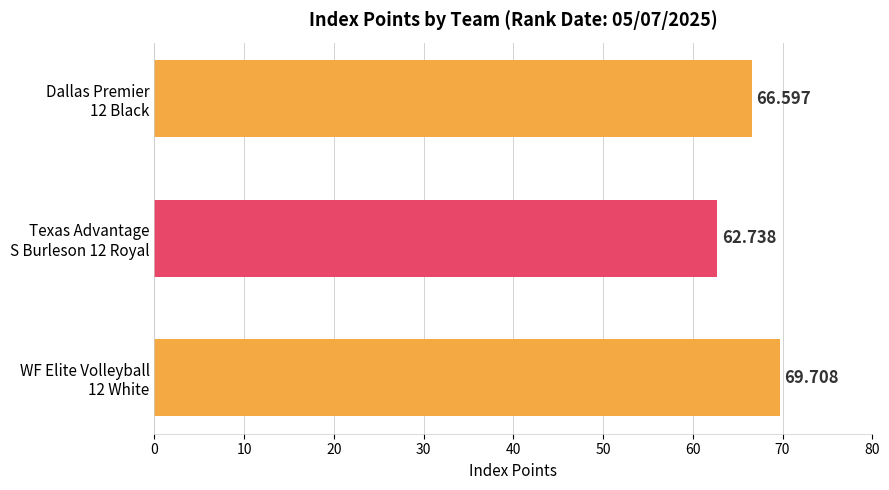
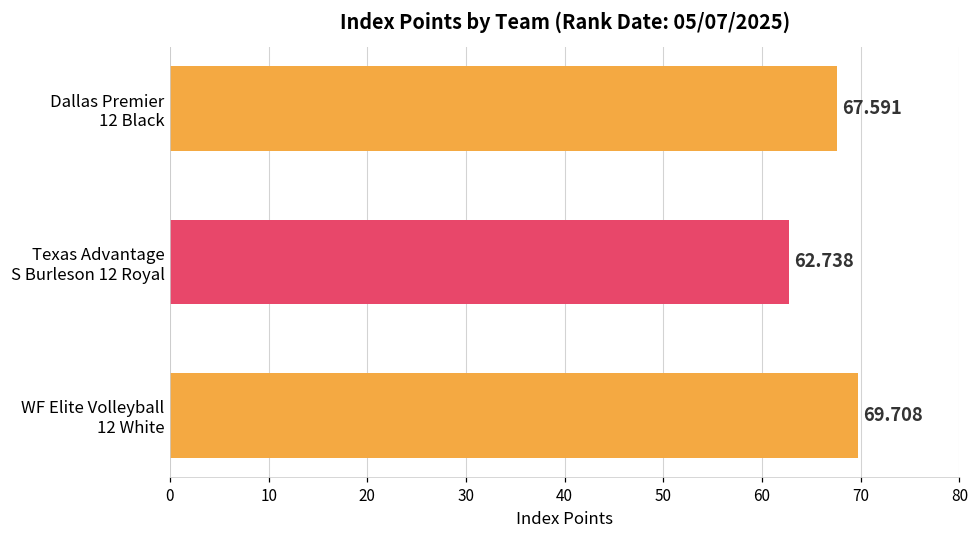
  {
-   "Dallas Premier 12 Black": 66.597,
+   "Dallas Premier 12 Black": 67.591,
    "Texas Advantage S Burleson 12 Royal": 62.738,
    "WF Elite Volleyball 12 White": 69.708
  }
